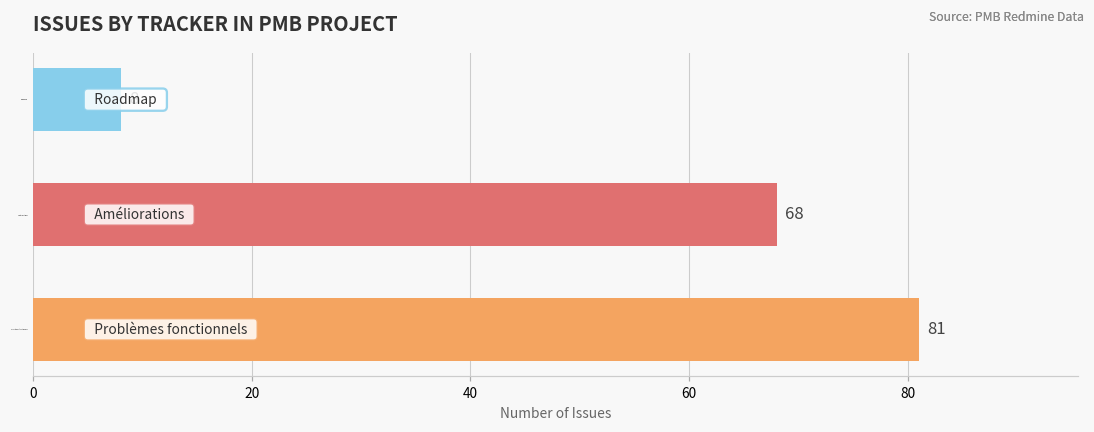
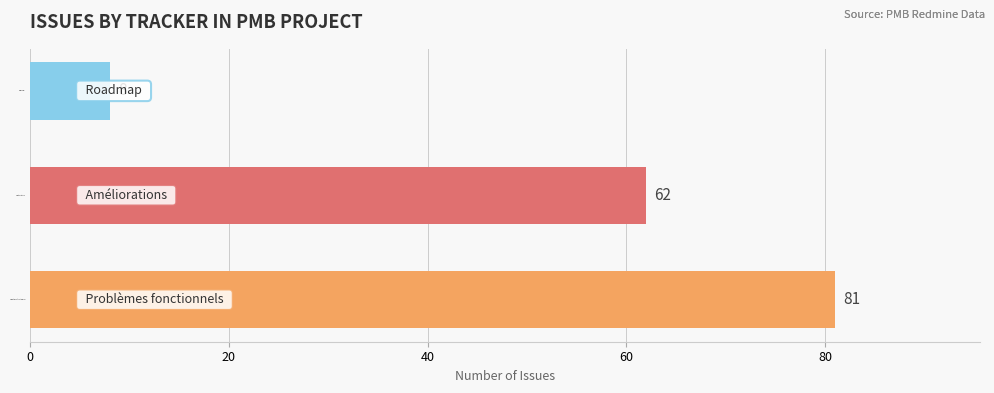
  {
-   "Améliorations": 68,
+   "Améliorations": 62,
    "Problèmes fonctionnels": 81
  }
